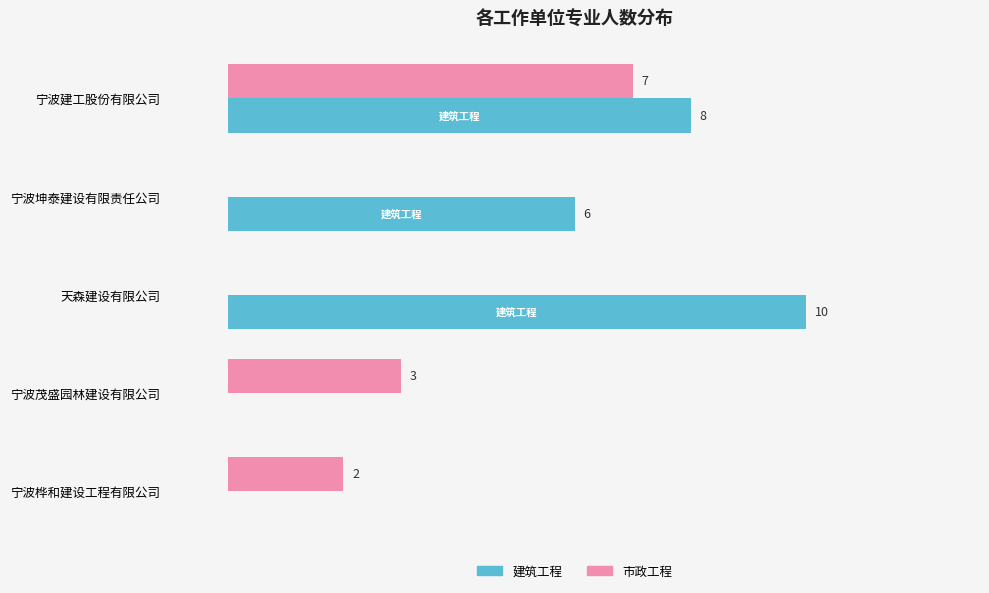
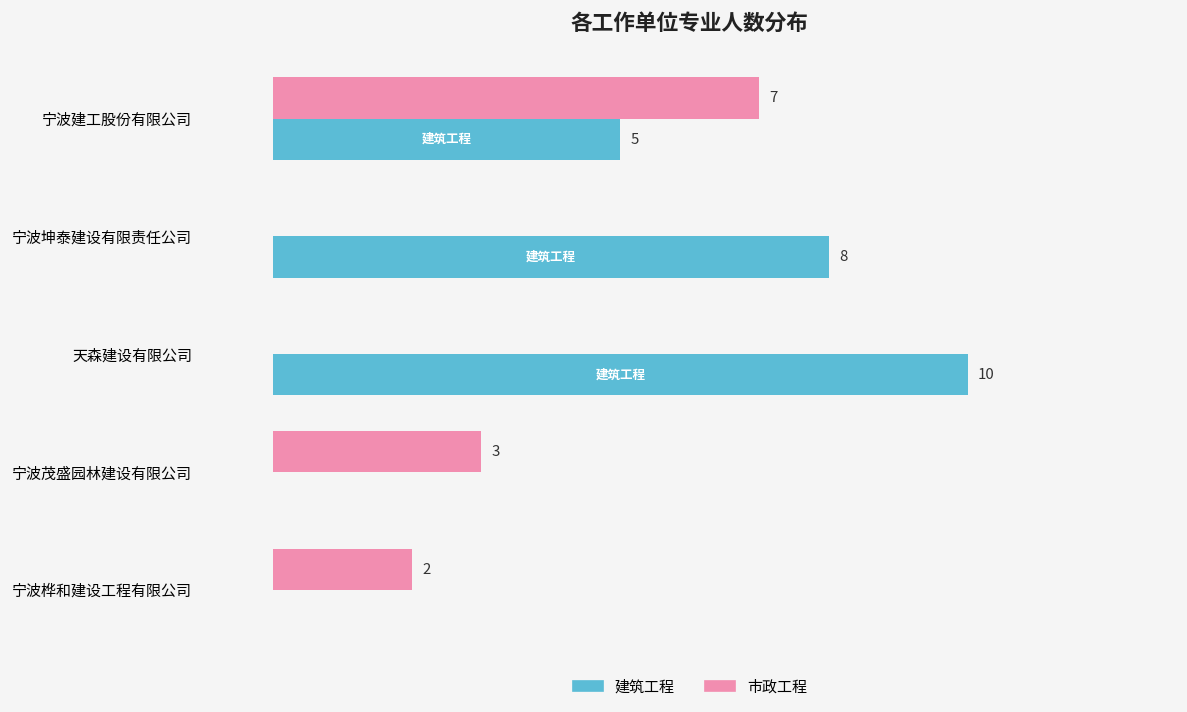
  {
    "建筑工程": {
-     "宁波建工股份有限公司": 8,
-     "宁波坤泰建设有限责任公司": 6,
+     "宁波建工股份有限公司": 5,
+     "宁波坤泰建设有限责任公司": 8,
      "天森建设有限公司": 10
    },
    "市政工程": {
      "宁波建工股份有限公司": 7,
      "宁波茂盛园林建设有限公司": 3,
      "宁波桦和建设工程有限公司": 2
    }
  }
